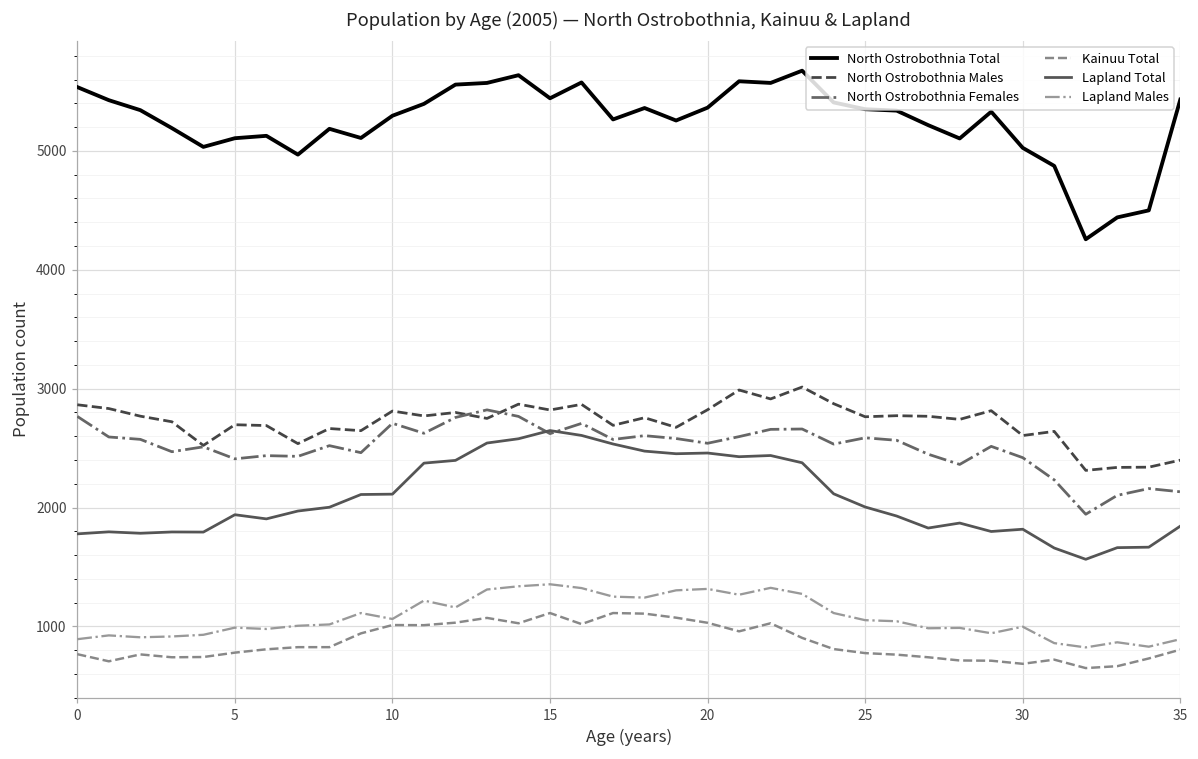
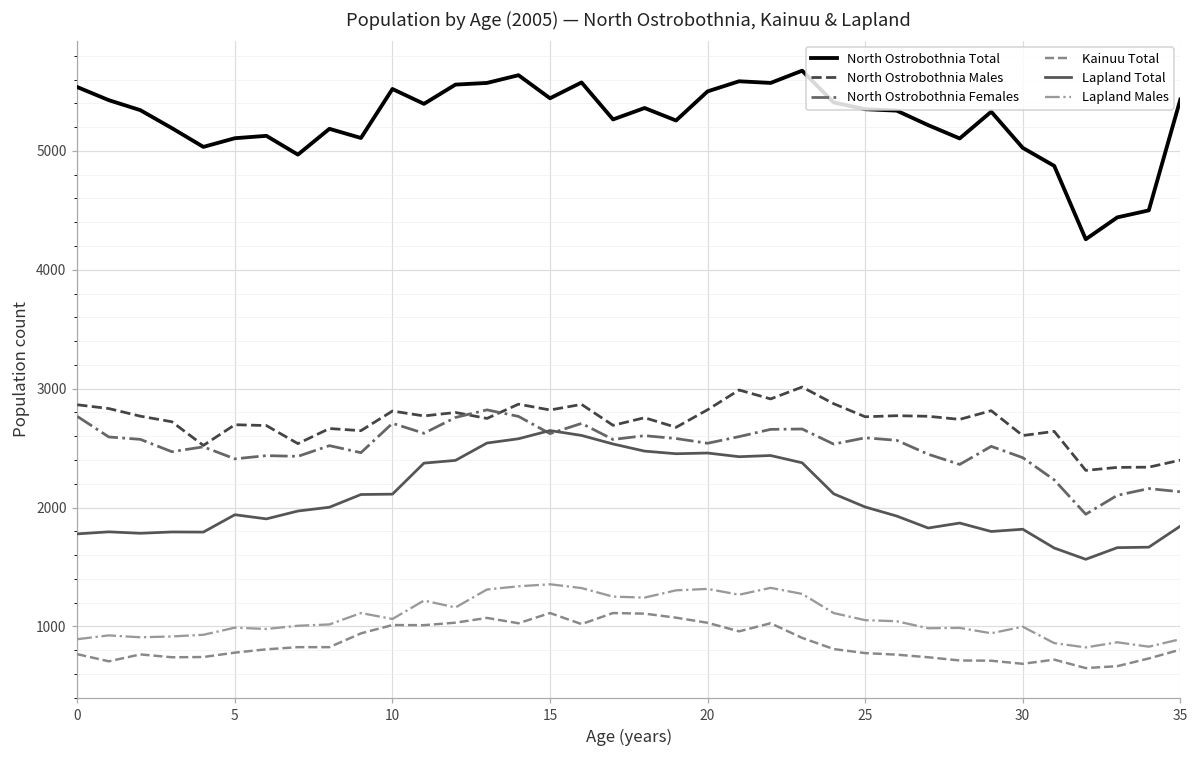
  {
    "North Ostrobothnia Total": {
      "0": 5540,
      "5": 5110,
-     "10": 5300,
+     "10": 5520,
      "15": 5440,
-     "20": 5360,
+     "20": 5500,
      "30": 5030,
      "35": 5430
    }
  }
